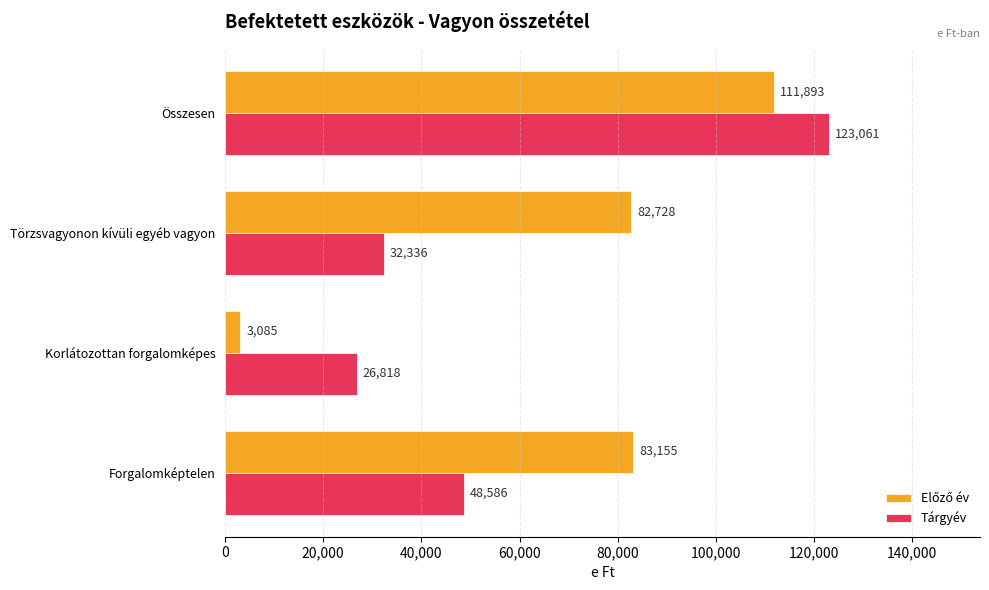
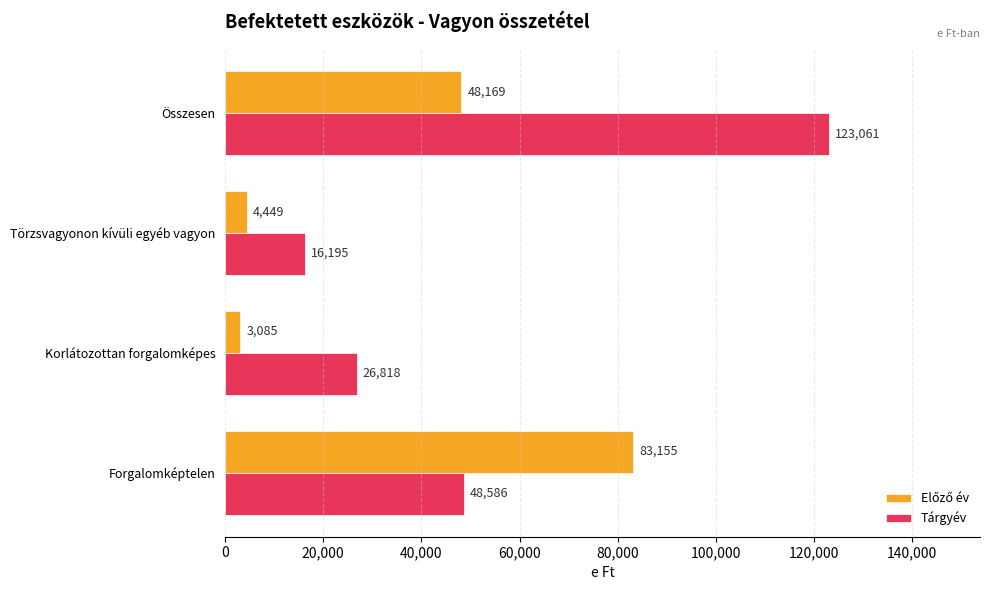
  {
    "Előző év": {
-     "Összesen": "111,893",
-     "Törzsvagyonon kívüli egyéb vagyon": "82,728",
+     "Összesen": "48,169",
+     "Törzsvagyonon kívüli egyéb vagyon": "4,449",
      "Korlátozottan forgalomképes": "3,085",
      "Forgalomképtelen": "83,155"
    },
    "Tárgyév": {
      "Összesen": "123,061",
-     "Törzsvagyonon kívüli egyéb vagyon": "32,336",
+     "Törzsvagyonon kívüli egyéb vagyon": "16,195",
      "Korlátozottan forgalomképes": "26,818",
      "Forgalomképtelen": "48,586"
    }
  }
